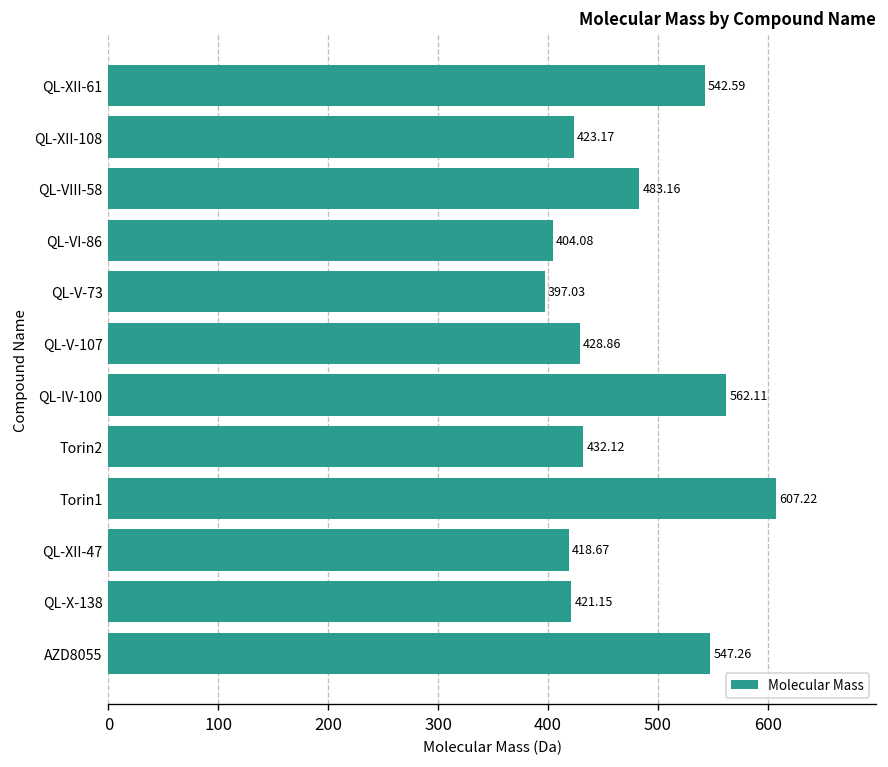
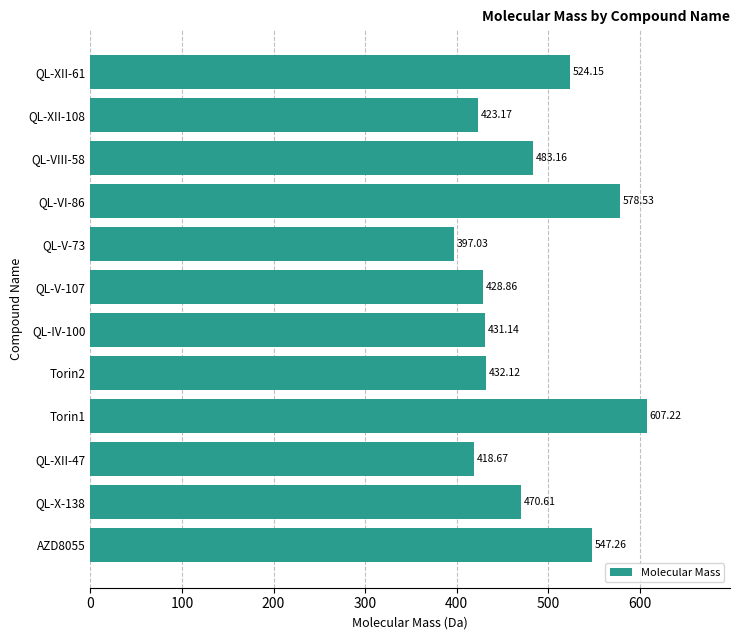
  {
-   "QL-XII-61": 542.59,
+   "QL-XII-61": 524.15,
    "QL-XII-108": 423.17,
    "QL-VIII-58": 483.16,
-   "QL-VI-86": 404.08,
+   "QL-VI-86": 578.53,
    "QL-V-73": 397.03,
    "QL-V-107": 428.86,
-   "QL-IV-100": 562.11,
+   "QL-IV-100": 431.14,
    "Torin2": 432.12,
    "Torin1": 607.22,
    "QL-XII-47": 418.67,
-   "QL-X-138": 421.15,
+   "QL-X-138": 470.61,
    "AZD8055": 547.26
  }
